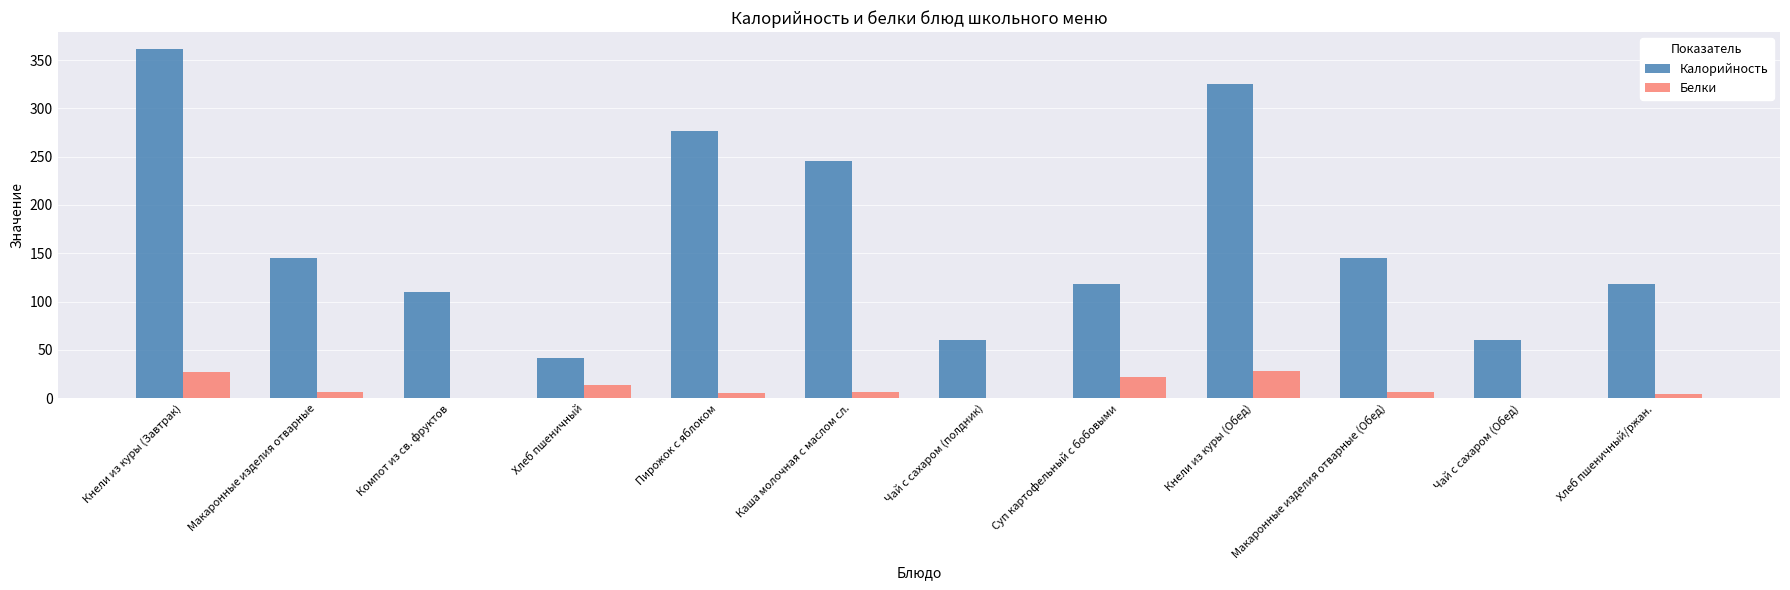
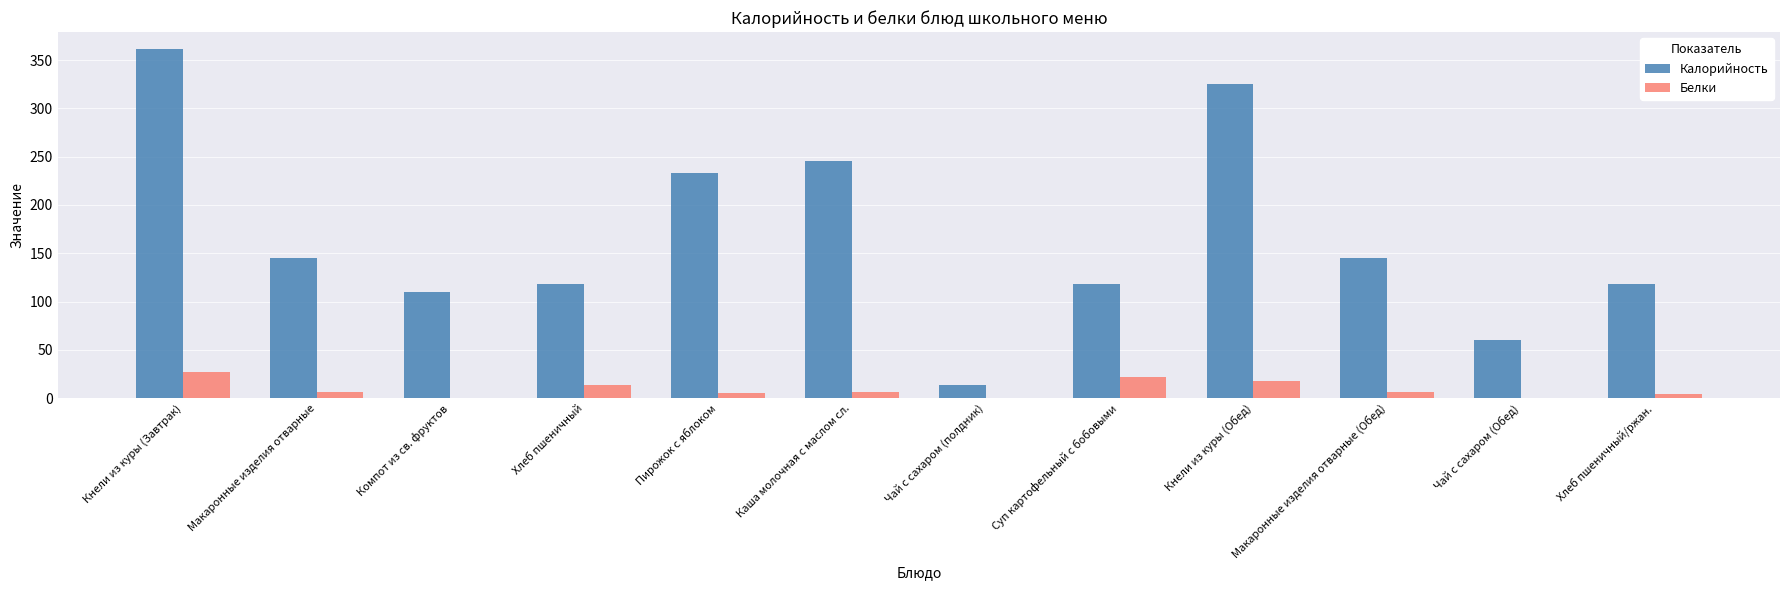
  {
    "Калорийность": {
      "Кнели из куры (Завтрак)": 360,
      "Макаронные изделия отварные": 150,
      "Компот из св. фруктов": 110,
-     "Хлеб пшеничный": 40,
-     "Пирожок с яблоком": 280,
+     "Хлеб пшеничный": 120,
+     "Пирожок с яблоком": 230,
      "Каша молочная с маслом сл.": 250,
-     "Чай с сахаром (полдник)": 60,
+     "Чай с сахаром (полдник)": 10,
      "Суп картофельный с бобовыми": 120,
      "Кнели из куры (Обед)": 330,
      "Макаронные изделия отварные (Обед)": 150,
      "Чай с сахаром (Обед)": 60,
      "Хлеб пшеничный/ржан.": 120
    },
    "Белки": {
      "Кнели из куры (Завтрак)": 30,
      "Макаронные изделия отварные": 10,
      "Компот из св. фруктов": 0,
      "Хлеб пшеничный": 10,
      "Пирожок с яблоком": 10,
      "Каша молочная с маслом сл.": 10,
      "Чай с сахаром (полдник)": 0,
      "Суп картофельный с бобовыми": 20,
-     "Кнели из куры (Обед)": 30,
+     "Кнели из куры (Обед)": 20,
      "Макаронные изделия отварные (Обед)": 10,
      "Чай с сахаром (Обед)": 0,
      "Хлеб пшеничный/ржан.": 0
    }
  }
